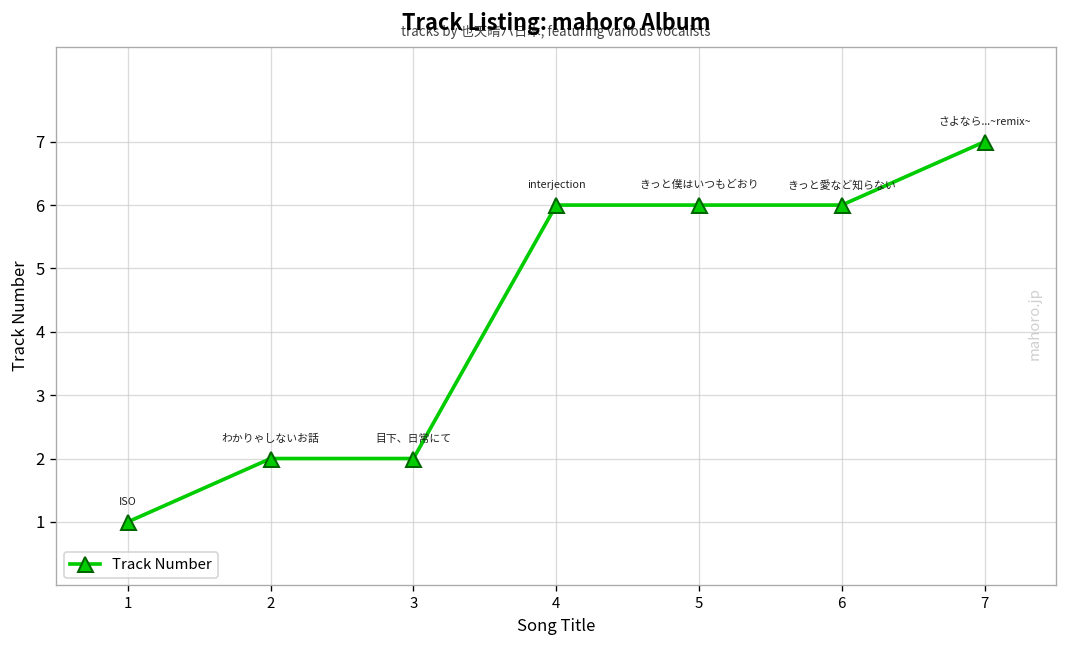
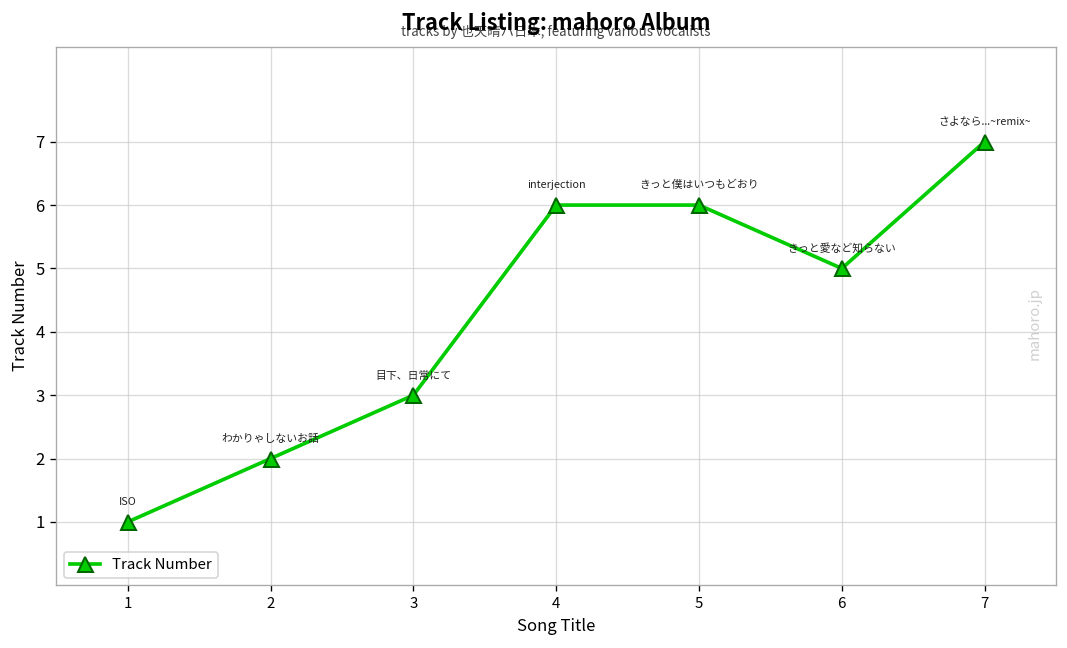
  {
    "1": 1,
    "2": 2,
-   "3": 2,
+   "3": 3,
    "4": 6,
    "5": 6,
-   "6": 6,
+   "6": 5,
    "7": 7
  }
